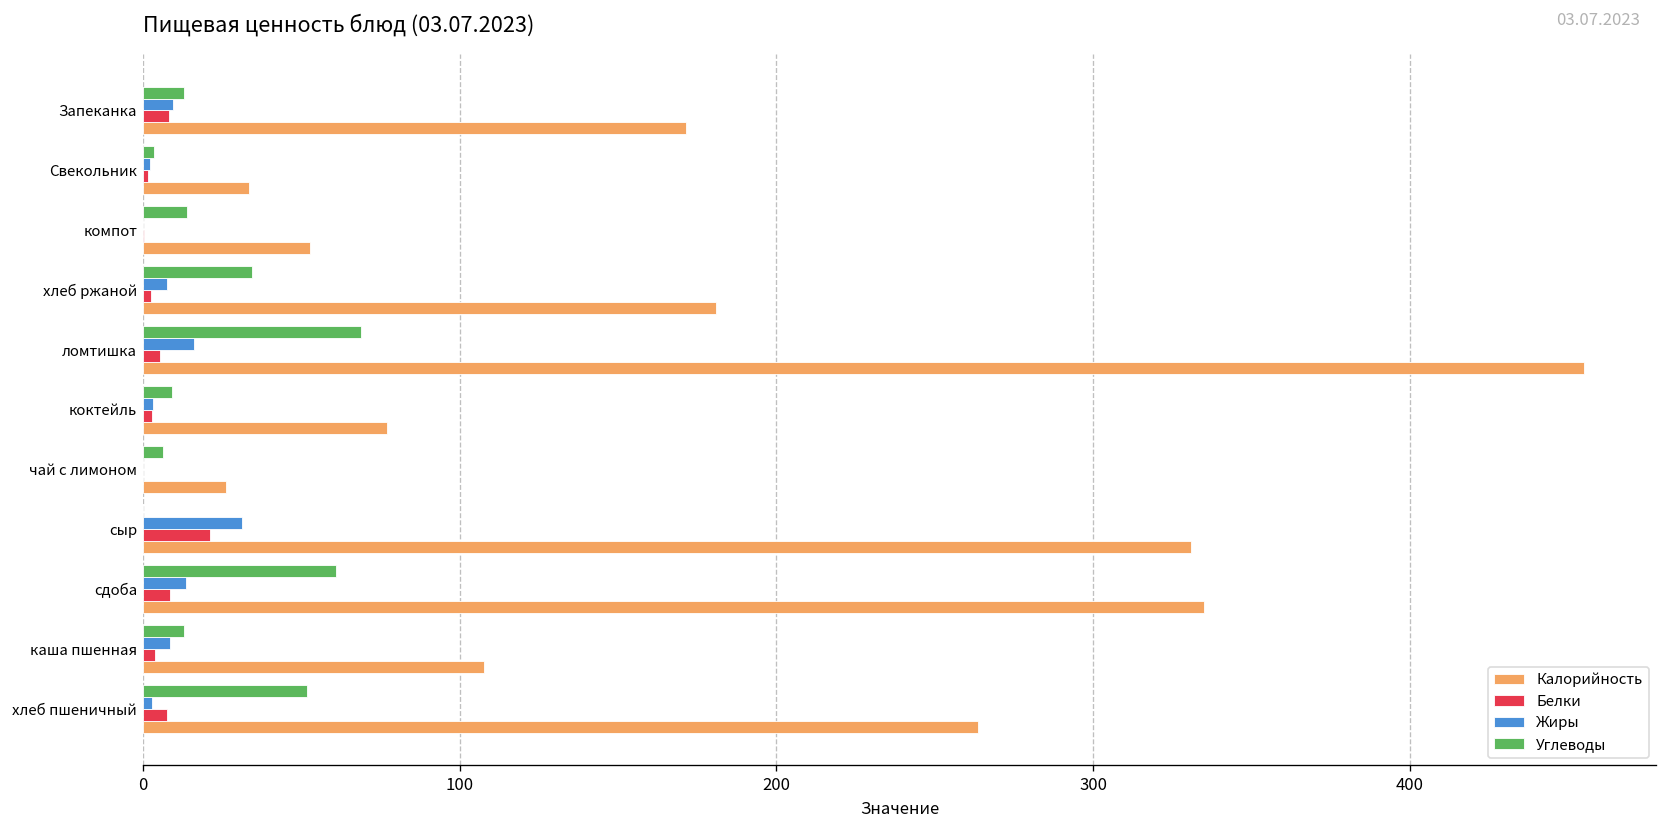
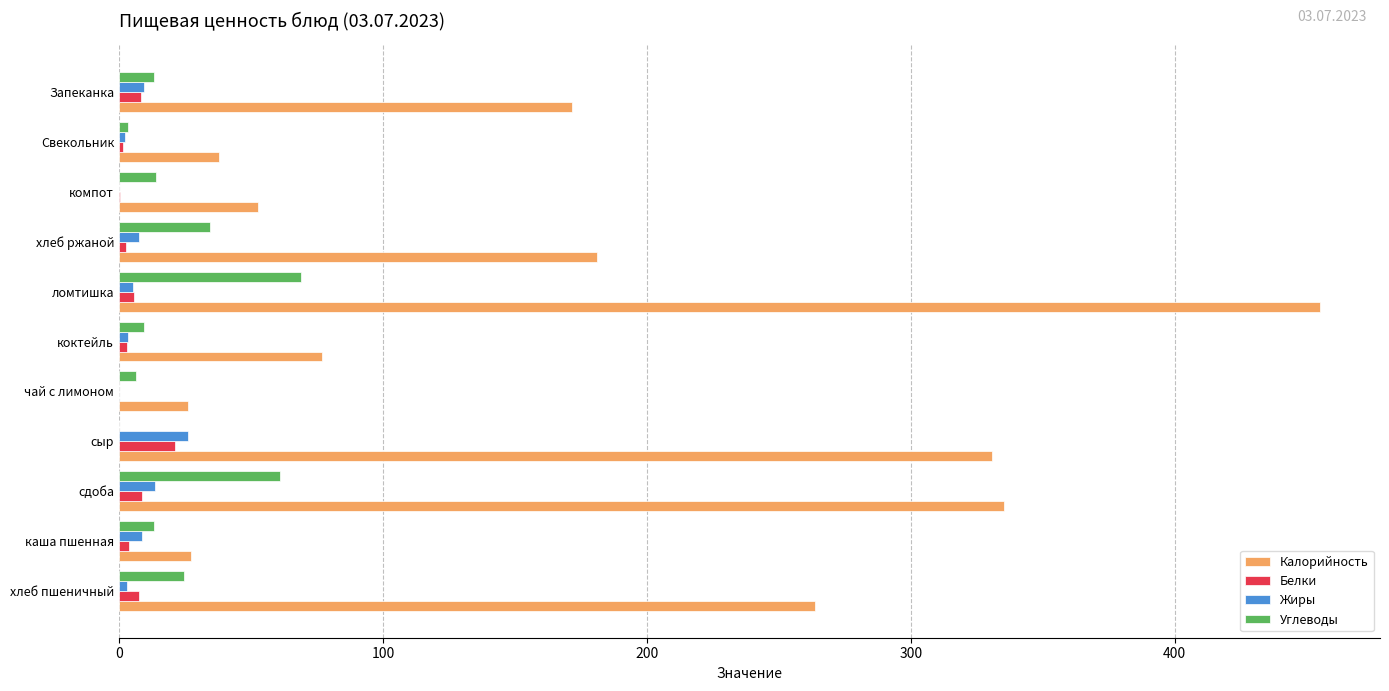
  {
    "Калорийность": {
      "Запеканка": 171,
-     "Свекольник": 33,
+     "Свекольник": 38,
      "компот": 53,
      "хлеб ржаной": 181,
      "ломтишка": 455,
      "коктейль": 77,
      "чай с лимоном": 26,
      "сыр": 331,
      "сдоба": 335,
-     "каша пшенная": 108,
+     "каша пшенная": 27,
      "хлеб пшеничный": 264
    },
    "Белки": {
      "Запеканка": 8,
      "Свекольник": 2,
      "хлеб ржаной": 3,
      "ломтишка": 6,
      "коктейль": 3,
      "сыр": 21,
      "сдоба": 9,
      "каша пшенная": 4,
      "хлеб пшеничный": 8
    },
    "Жиры": {
      "Запеканка": 10,
      "Свекольник": 2,
      "хлеб ржаной": 8,
-     "ломтишка": 16,
+     "ломтишка": 5,
      "коктейль": 3,
      "чай с лимоном": 0,
-     "сыр": 31,
+     "сыр": 26,
      "сдоба": 14,
      "каша пшенная": 9,
      "хлеб пшеничный": 3
    },
    "Углеводы": {
      "Запеканка": 13,
      "Свекольник": 3,
      "компот": 14,
      "хлеб ржаной": 34,
      "ломтишка": 69,
      "коктейль": 9,
      "чай с лимоном": 6,
      "сыр": 0,
      "сдоба": 61,
      "каша пшенная": 13,
-     "хлеб пшеничный": 52
+     "хлеб пшеничный": 25
    }
  }
